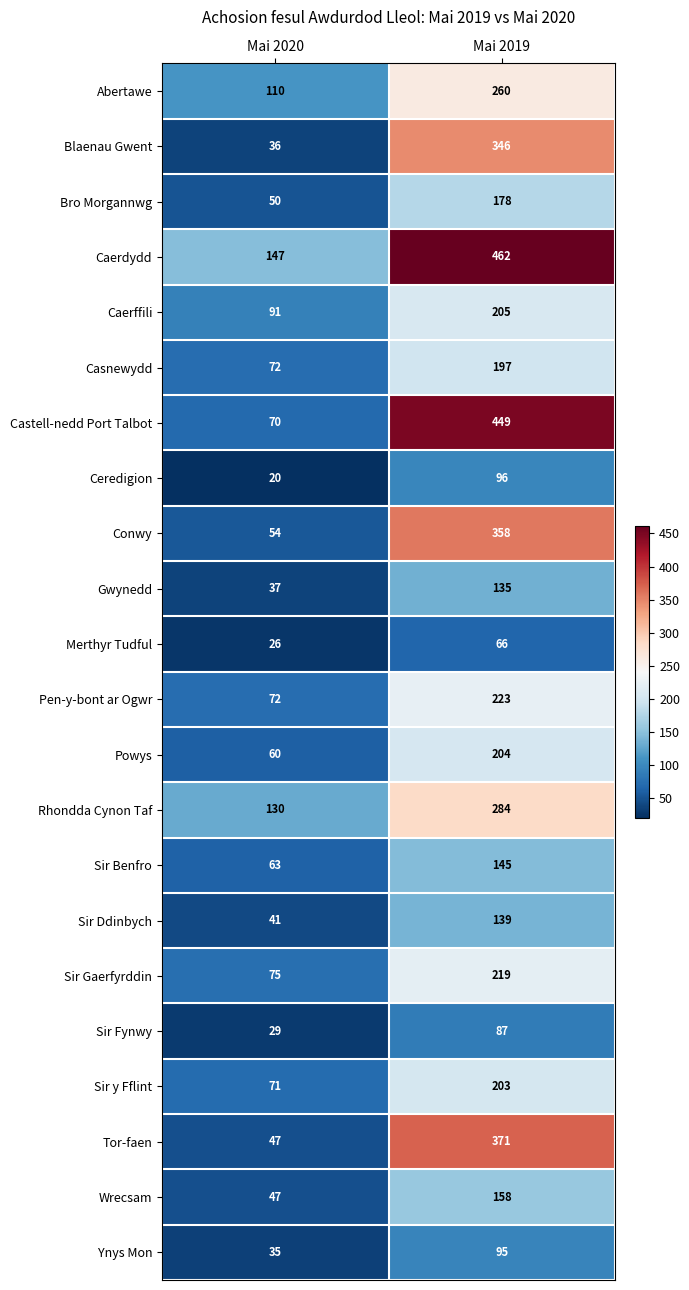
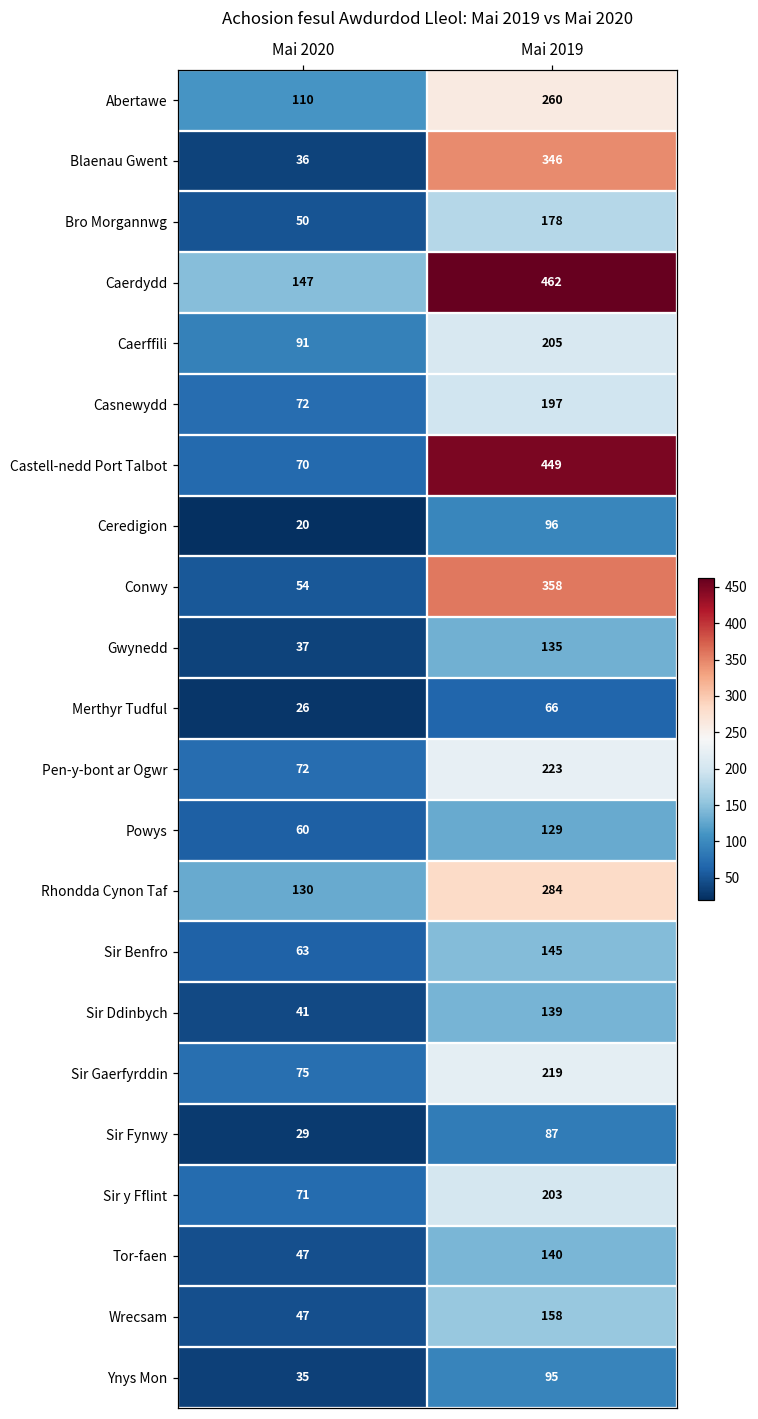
  {
    "Abertawe": {
      "Mai 2020": 110,
      "Mai 2019": 260
    },
    "Blaenau Gwent": {
      "Mai 2020": 36,
      "Mai 2019": 346
    },
    "Bro Morgannwg": {
      "Mai 2020": 50,
      "Mai 2019": 178
    },
    "Caerdydd": {
      "Mai 2020": 147,
      "Mai 2019": 462
    },
    "Caerffili": {
      "Mai 2020": 91,
      "Mai 2019": 205
    },
    "Casnewydd": {
      "Mai 2020": 72,
      "Mai 2019": 197
    },
    "Castell-nedd Port Talbot": {
      "Mai 2020": 70,
      "Mai 2019": 449
    },
    "Ceredigion": {
      "Mai 2020": 20,
      "Mai 2019": 96
    },
    "Conwy": {
      "Mai 2020": 54,
      "Mai 2019": 358
    },
    "Gwynedd": {
      "Mai 2020": 37,
      "Mai 2019": 135
    },
    "Merthyr Tudful": {
      "Mai 2020": 26,
      "Mai 2019": 66
    },
    "Pen-y-bont ar Ogwr": {
      "Mai 2020": 72,
      "Mai 2019": 223
    },
    "Powys": {
      "Mai 2020": 60,
-     "Mai 2019": 204
+     "Mai 2019": 129
    },
    "Rhondda Cynon Taf": {
      "Mai 2020": 130,
      "Mai 2019": 284
    },
    "Sir Benfro": {
      "Mai 2020": 63,
      "Mai 2019": 145
    },
    "Sir Ddinbych": {
      "Mai 2020": 41,
      "Mai 2019": 139
    },
    "Sir Gaerfyrddin": {
      "Mai 2020": 75,
      "Mai 2019": 219
    },
    "Sir Fynwy": {
      "Mai 2020": 29,
      "Mai 2019": 87
    },
    "Sir y Fflint": {
      "Mai 2020": 71,
      "Mai 2019": 203
    },
    "Tor-faen": {
      "Mai 2020": 47,
-     "Mai 2019": 371
+     "Mai 2019": 140
    },
    "Wrecsam": {
      "Mai 2020": 47,
      "Mai 2019": 158
    },
    "Ynys Mon": {
      "Mai 2020": 35,
      "Mai 2019": 95
    }
  }
